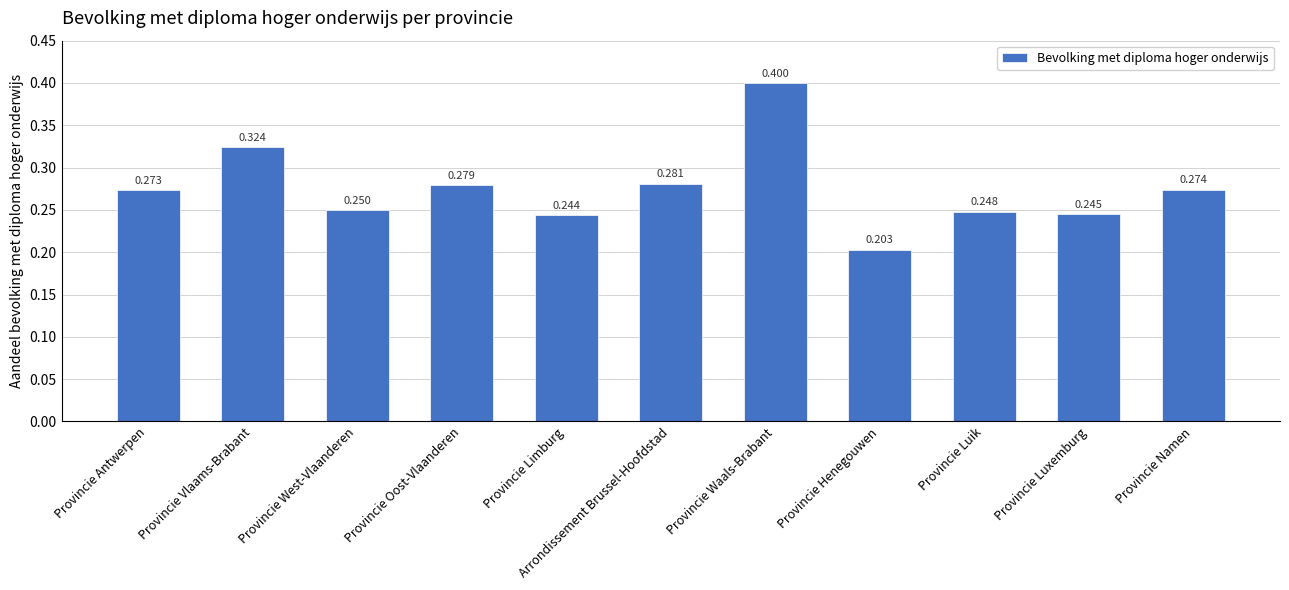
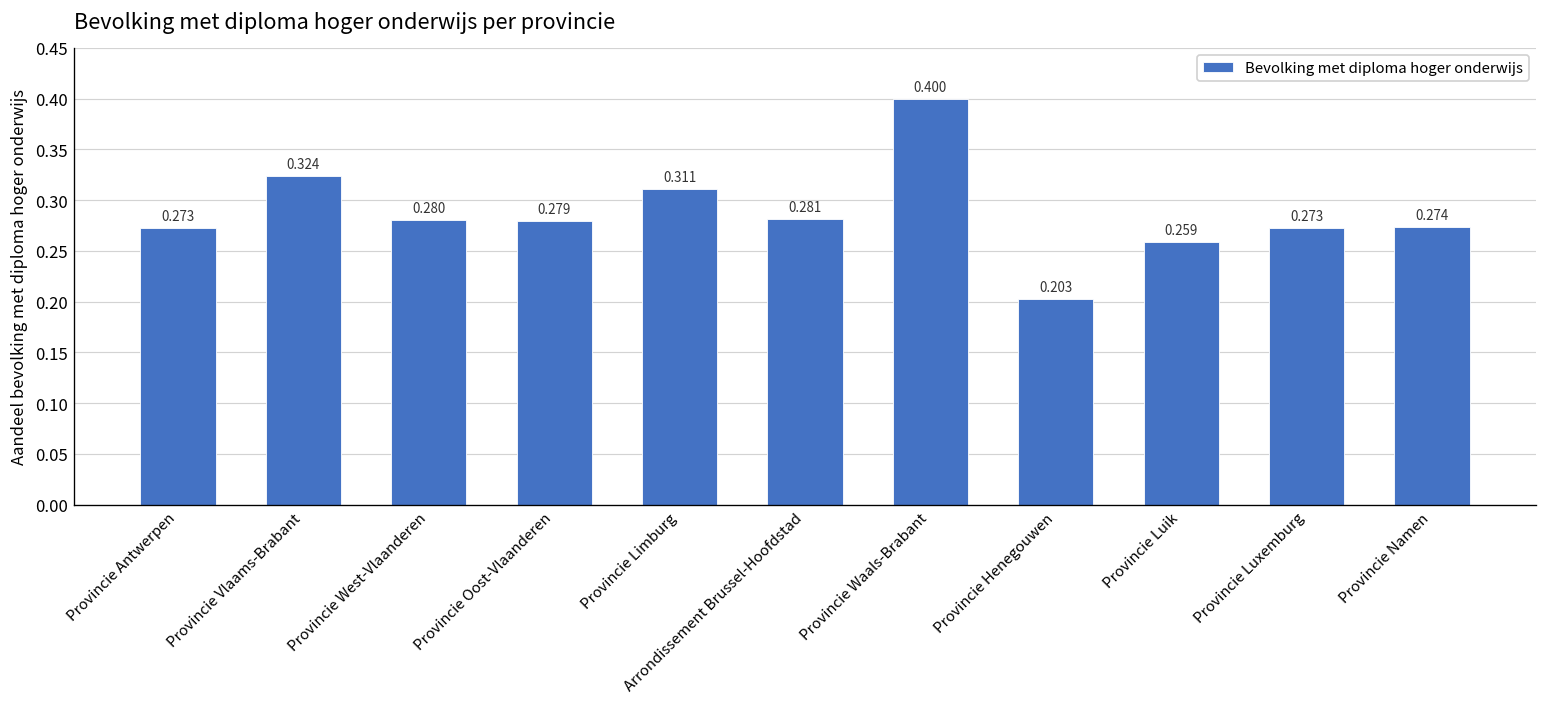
  {
    "Provincie Antwerpen": 0.273,
    "Provincie Vlaams-Brabant": 0.324,
-   "Provincie West-Vlaanderen": 0.250,
+   "Provincie West-Vlaanderen": 0.280,
    "Provincie Oost-Vlaanderen": 0.279,
-   "Provincie Limburg": 0.244,
+   "Provincie Limburg": 0.311,
    "Arrondissement Brussel-Hoofdstad": 0.281,
    "Provincie Waals-Brabant": 0.400,
    "Provincie Henegouwen": 0.203,
-   "Provincie Luik": 0.248,
-   "Provincie Luxemburg": 0.245,
+   "Provincie Luik": 0.259,
+   "Provincie Luxemburg": 0.273,
    "Provincie Namen": 0.274
  }
